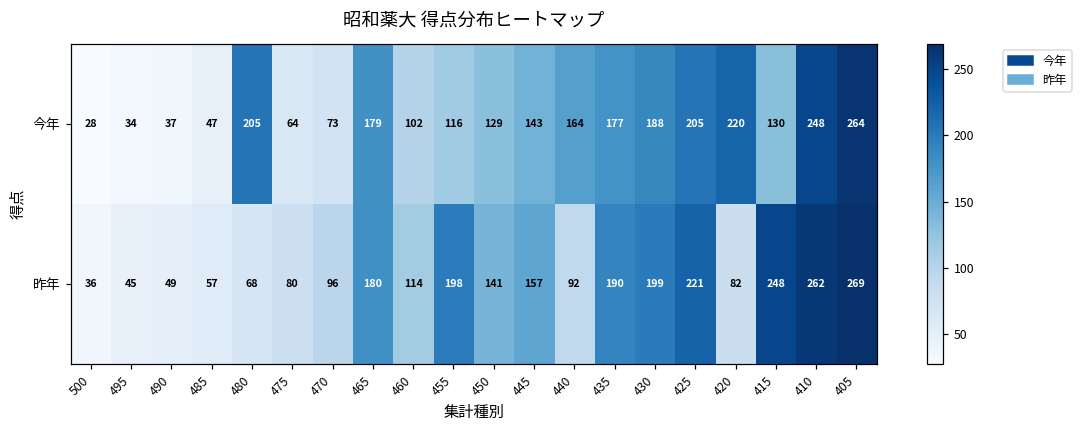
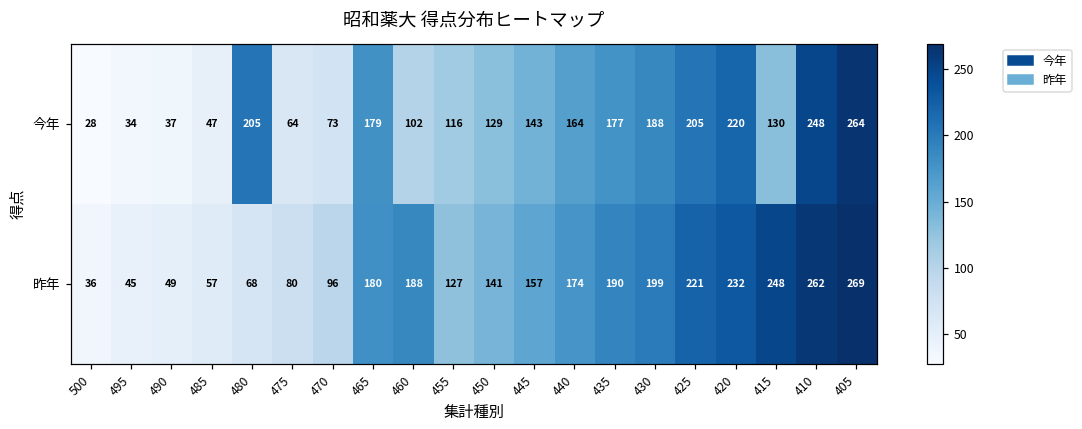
  {
    "今年": {
      "500": 28,
      "495": 34,
      "490": 37,
      "485": 47,
      "480": 205,
      "475": 64,
      "470": 73,
      "465": 179,
      "460": 102,
      "455": 116,
      "450": 129,
      "445": 143,
      "440": 164,
      "435": 177,
      "430": 188,
      "425": 205,
      "420": 220,
      "415": 130,
      "410": 248,
      "405": 264
    },
    "昨年": {
      "500": 36,
      "495": 45,
      "490": 49,
      "485": 57,
      "480": 68,
      "475": 80,
      "470": 96,
      "465": 180,
-     "460": 114,
-     "455": 198,
+     "460": 188,
+     "455": 127,
      "450": 141,
      "445": 157,
-     "440": 92,
+     "440": 174,
      "435": 190,
      "430": 199,
      "425": 221,
-     "420": 82,
+     "420": 232,
      "415": 248,
      "410": 262,
      "405": 269
    }
  }
